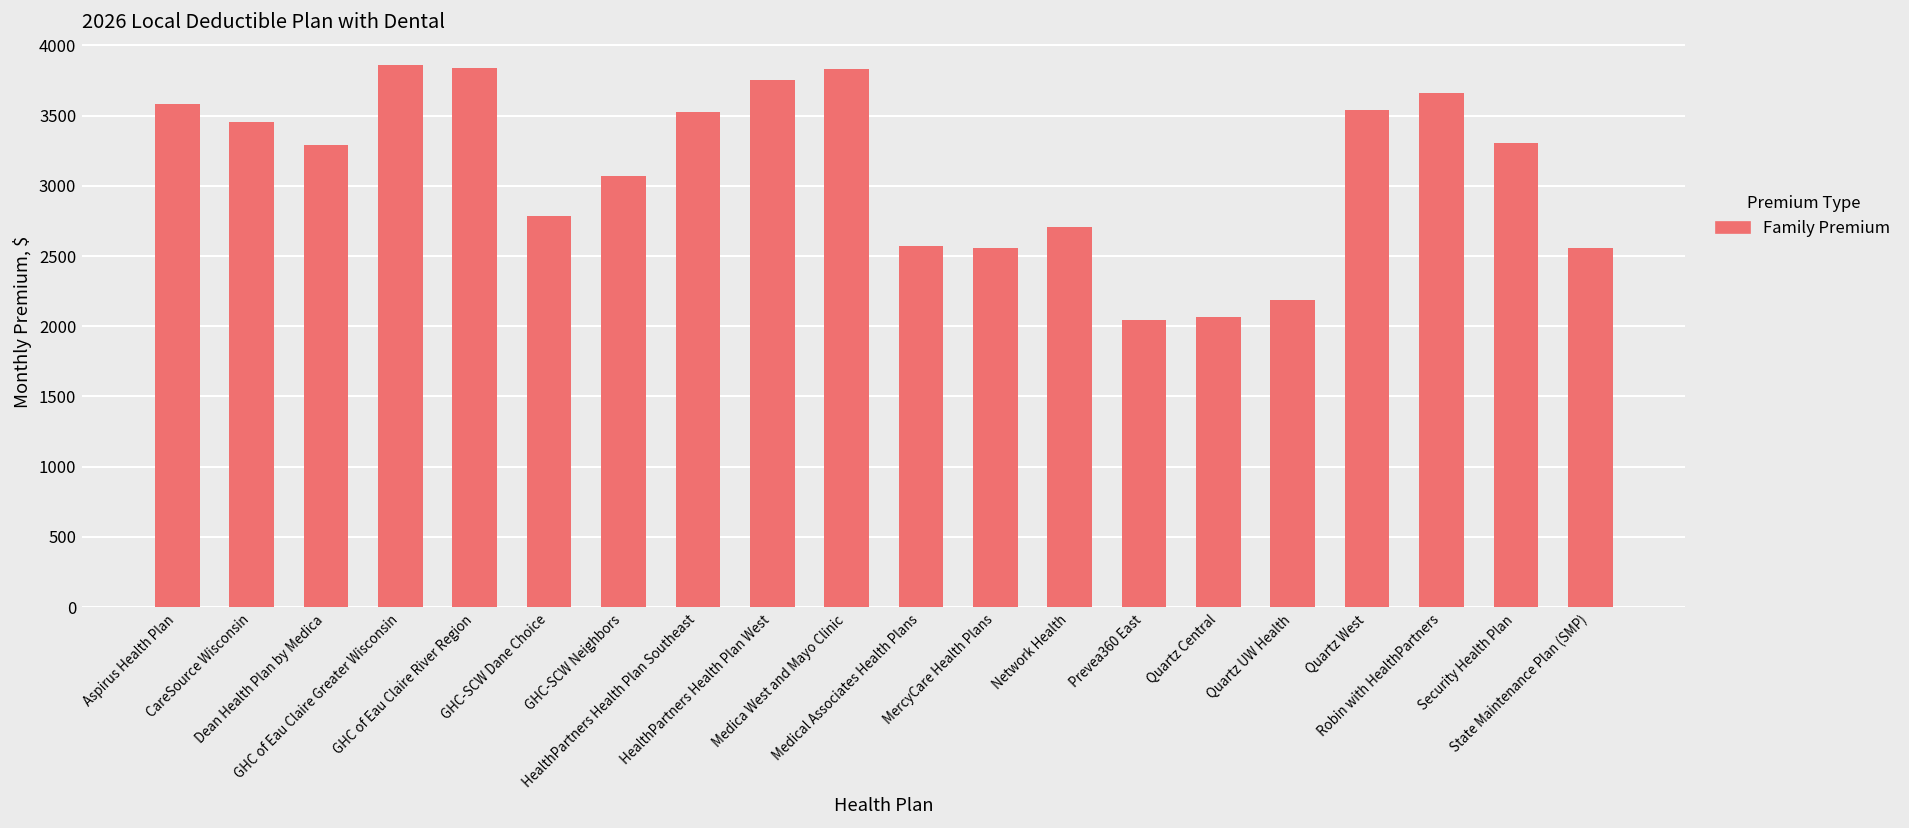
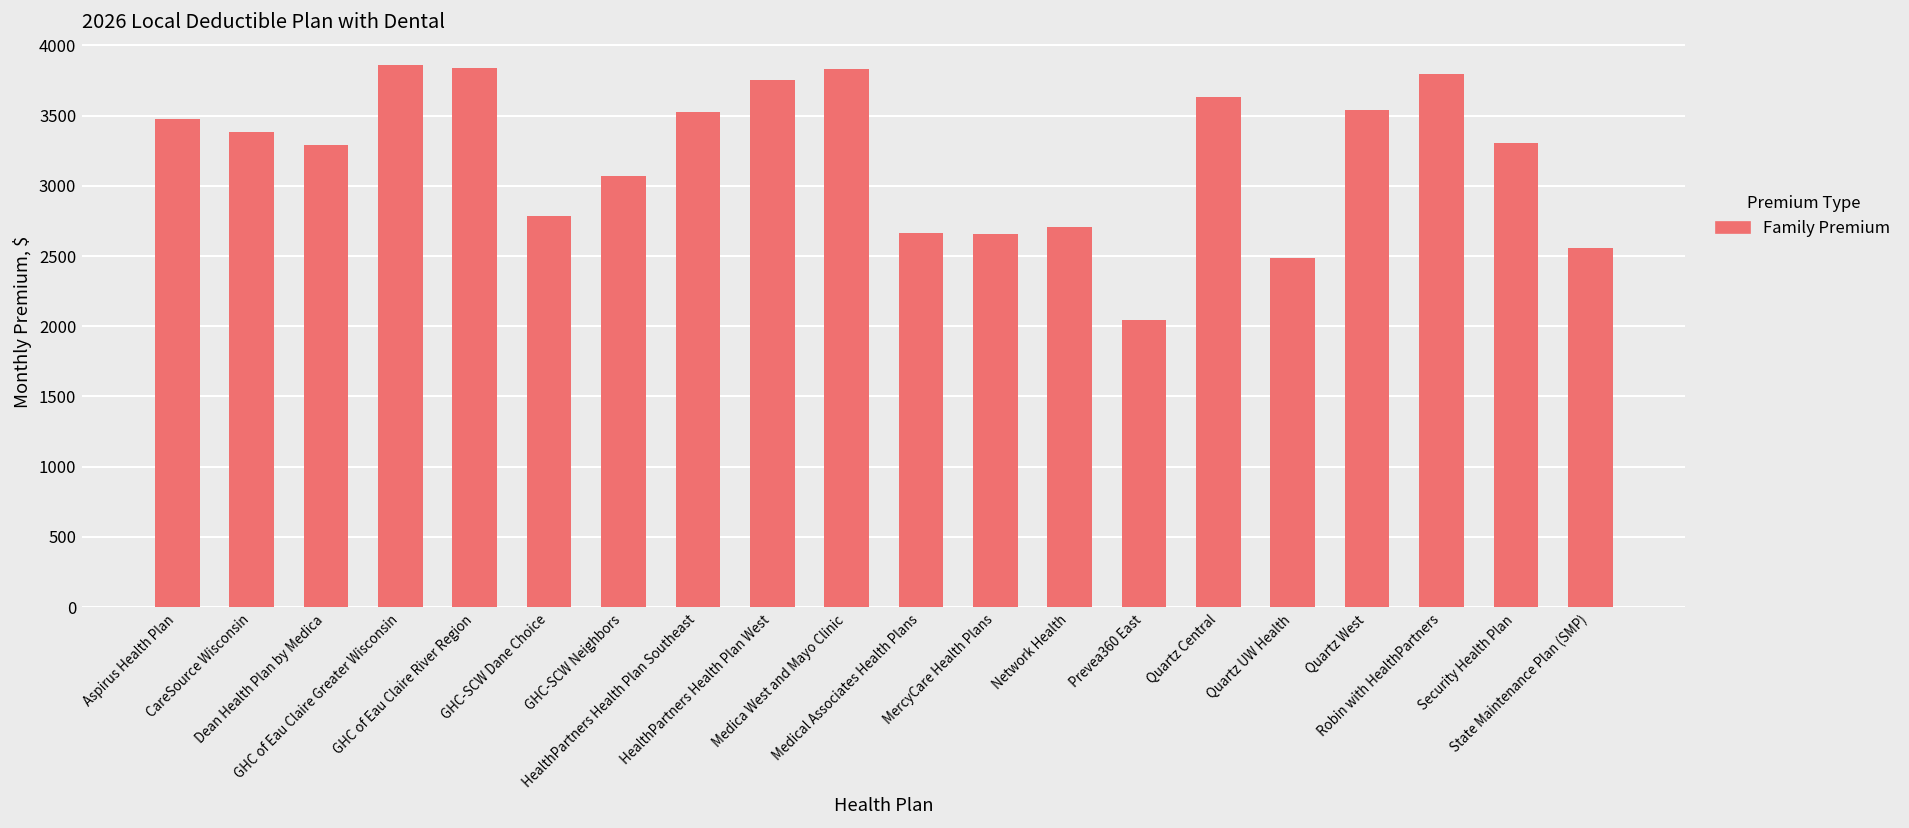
  {
-   "Aspirus Health Plan": 3580,
-   "CareSource Wisconsin": 3450,
+   "Aspirus Health Plan": 3480,
+   "CareSource Wisconsin": 3380,
    "Dean Health Plan by Medica": 3290,
    "GHC of Eau Claire Greater Wisconsin": 3860,
    "GHC of Eau Claire River Region": 3840,
    "GHC-SCW Dane Choice": 2790,
    "GHC-SCW Neighbors": 3070,
    "HealthPartners Health Plan Southeast": 3530,
    "HealthPartners Health Plan West": 3750,
    "Medica West and Mayo Clinic": 3830,
-   "Medical Associates Health Plans": 2570,
-   "MercyCare Health Plans": 2560,
+   "Medical Associates Health Plans": 2660,
+   "MercyCare Health Plans": 2660,
    "Network Health": 2700,
    "Prevea360 East": 2050,
-   "Quartz Central": 2070,
-   "Quartz UW Health": 2180,
+   "Quartz Central": 3630,
+   "Quartz UW Health": 2490,
    "Quartz West": 3540,
-   "Robin with HealthPartners": 3660,
+   "Robin with HealthPartners": 3800,
    "Security Health Plan": 3300,
    "State Maintenance Plan (SMP)": 2560
  }
